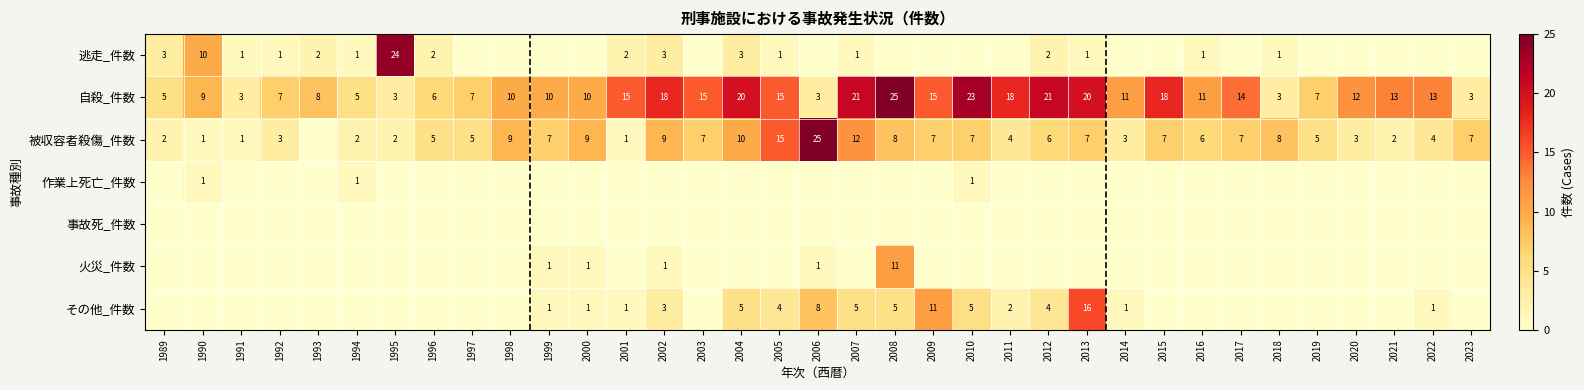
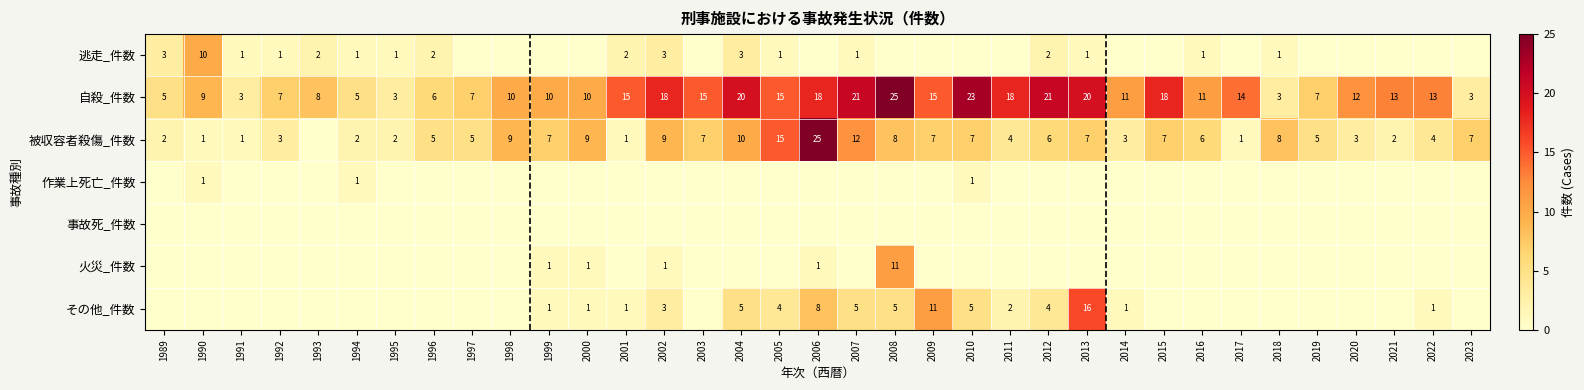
  {
    "逃走_件数": {
      "1989": 3,
      "1990": 10,
      "1991": 1,
      "1992": 1,
      "1993": 2,
      "1994": 1,
-     "1995": 24,
+     "1995": 1,
      "1996": 2,
      "2001": 2,
      "2002": 3,
      "2004": 3,
      "2005": 1,
      "2007": 1,
      "2012": 2,
      "2013": 1,
      "2016": 1,
      "2018": 1
    },
    "自殺_件数": {
      "1989": 5,
      "1990": 9,
      "1991": 3,
      "1992": 7,
      "1993": 8,
      "1994": 5,
      "1995": 3,
      "1996": 6,
      "1997": 7,
      "1998": 10,
      "1999": 10,
      "2000": 10,
      "2001": 15,
      "2002": 18,
      "2003": 15,
      "2004": 20,
      "2005": 15,
-     "2006": 3,
+     "2006": 18,
      "2007": 21,
      "2008": 25,
      "2009": 15,
      "2010": 23,
      "2011": 18,
      "2012": 21,
      "2013": 20,
      "2014": 11,
      "2015": 18,
      "2016": 11,
      "2017": 14,
      "2018": 3,
      "2019": 7,
      "2020": 12,
      "2021": 13,
      "2022": 13,
      "2023": 3
    },
    "被収容者殺傷_件数": {
      "1989": 2,
      "1990": 1,
      "1991": 1,
      "1992": 3,
      "1994": 2,
      "1995": 2,
      "1996": 5,
      "1997": 5,
      "1998": 9,
      "1999": 7,
      "2000": 9,
      "2001": 1,
      "2002": 9,
      "2003": 7,
      "2004": 10,
      "2005": 15,
      "2006": 25,
      "2007": 12,
      "2008": 8,
      "2009": 7,
      "2010": 7,
      "2011": 4,
      "2012": 6,
      "2013": 7,
      "2014": 3,
      "2015": 7,
      "2016": 6,
-     "2017": 7,
+     "2017": 1,
      "2018": 8,
      "2019": 5,
      "2020": 3,
      "2021": 2,
      "2022": 4,
      "2023": 7
    },
    "作業上死亡_件数": {
      "1990": 1,
      "1994": 1,
      "2010": 1
    },
    "火災_件数": {
      "1999": 1,
      "2000": 1,
      "2002": 1,
      "2006": 1,
      "2008": 11
    },
    "その他_件数": {
      "1999": 1,
      "2000": 1,
      "2001": 1,
      "2002": 3,
      "2004": 5,
      "2005": 4,
      "2006": 8,
      "2007": 5,
      "2008": 5,
      "2009": 11,
      "2010": 5,
      "2011": 2,
      "2012": 4,
      "2013": 16,
      "2014": 1,
      "2022": 1
    }
  }
